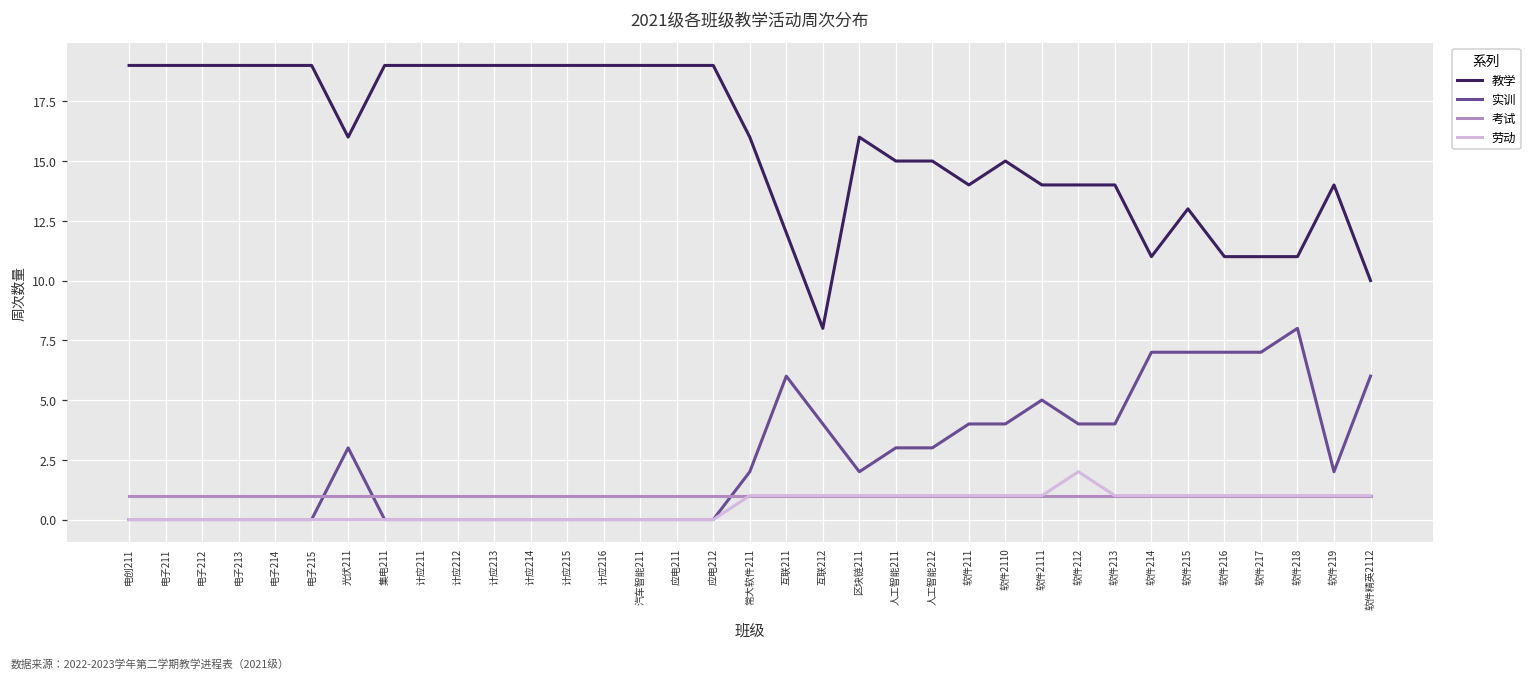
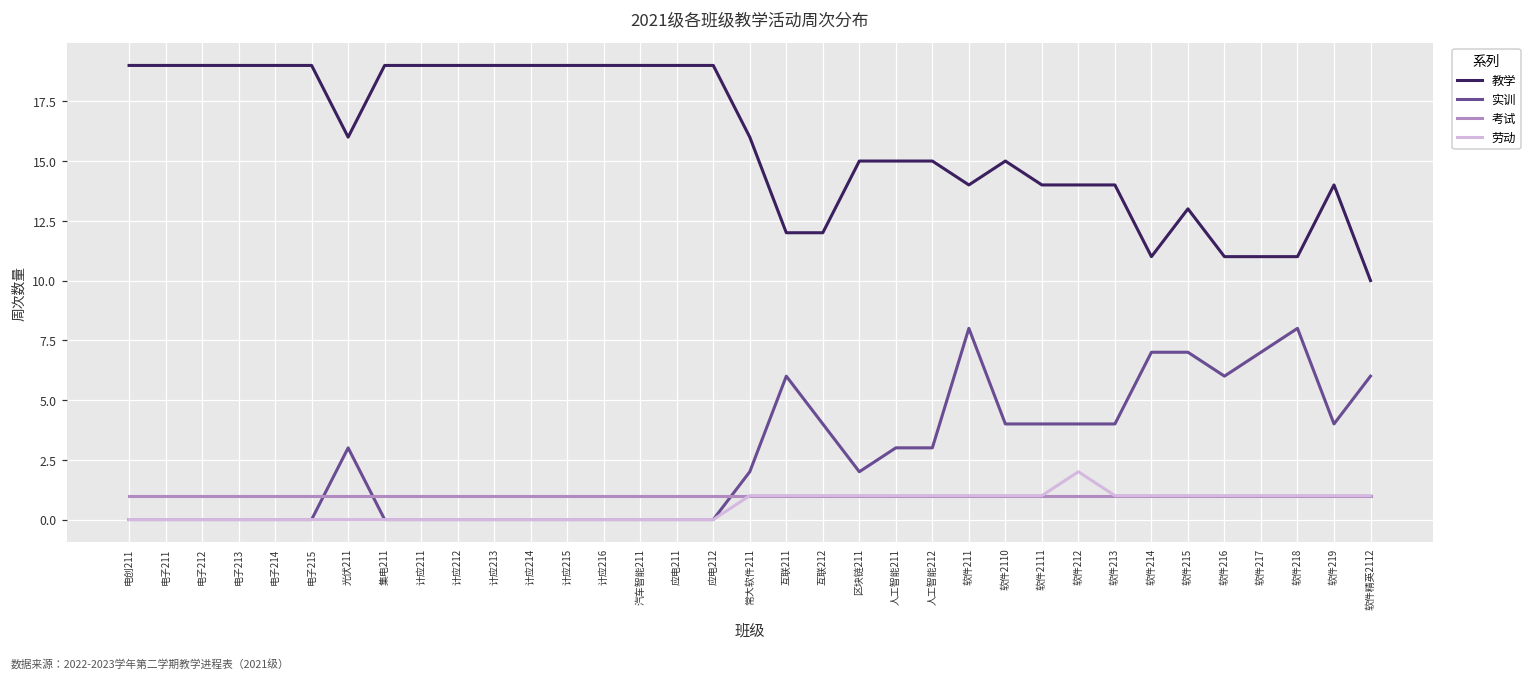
  {
    "教学": {
      "电创211": 19,
      "电子211": 19,
      "电子212": 19,
      "电子213": 19,
      "电子214": 19,
      "电子215": 19,
      "光伏211": 16,
      "集电211": 19,
      "计应211": 19,
      "计应212": 19,
      "计应213": 19,
      "计应214": 19,
      "计应215": 19,
      "计应216": 19,
      "汽车智能211": 19,
      "应电211": 19,
      "应电212": 19,
      "常大软件211": 16,
      "互联211": 12,
-     "互联212": 8,
-     "区块链211": 16,
+     "互联212": 12,
+     "区块链211": 15,
      "人工智能211": 15,
      "人工智能212": 15,
      "软件211": 14,
      "软件2110": 15,
      "软件2111": 14,
      "软件212": 14,
      "软件213": 14,
      "软件214": 11,
      "软件215": 13,
      "软件216": 11,
      "软件217": 11,
      "软件218": 11,
      "软件219": 14,
      "软件精英2112": 10
    },
    "实训": {
      "光伏211": 3,
      "常大软件211": 2,
      "互联211": 6,
      "互联212": 4,
      "区块链211": 2,
      "人工智能211": 3,
      "人工智能212": 3,
-     "软件211": 4,
+     "软件211": 8,
      "软件2110": 4,
-     "软件2111": 5,
+     "软件2111": 4,
      "软件212": 4,
      "软件213": 4,
      "软件214": 7,
      "软件215": 7,
-     "软件216": 7,
+     "软件216": 6,
      "软件217": 7,
      "软件218": 8,
-     "软件219": 2,
+     "软件219": 4,
      "软件精英2112": 6
    },
    "考试": {
      "电创211": 1,
      "电子211": 1,
      "电子212": 1,
      "电子213": 1,
      "电子214": 1,
      "电子215": 1,
      "光伏211": 1,
      "集电211": 1,
      "计应211": 1,
      "计应212": 1,
      "计应213": 1,
      "计应214": 1,
      "计应215": 1,
      "计应216": 1,
      "汽车智能211": 1,
      "应电211": 1,
      "应电212": 1,
      "软件212": 1
    },
    "劳动": {
      "光伏211": 0,
      "软件212": 2
    }
  }
